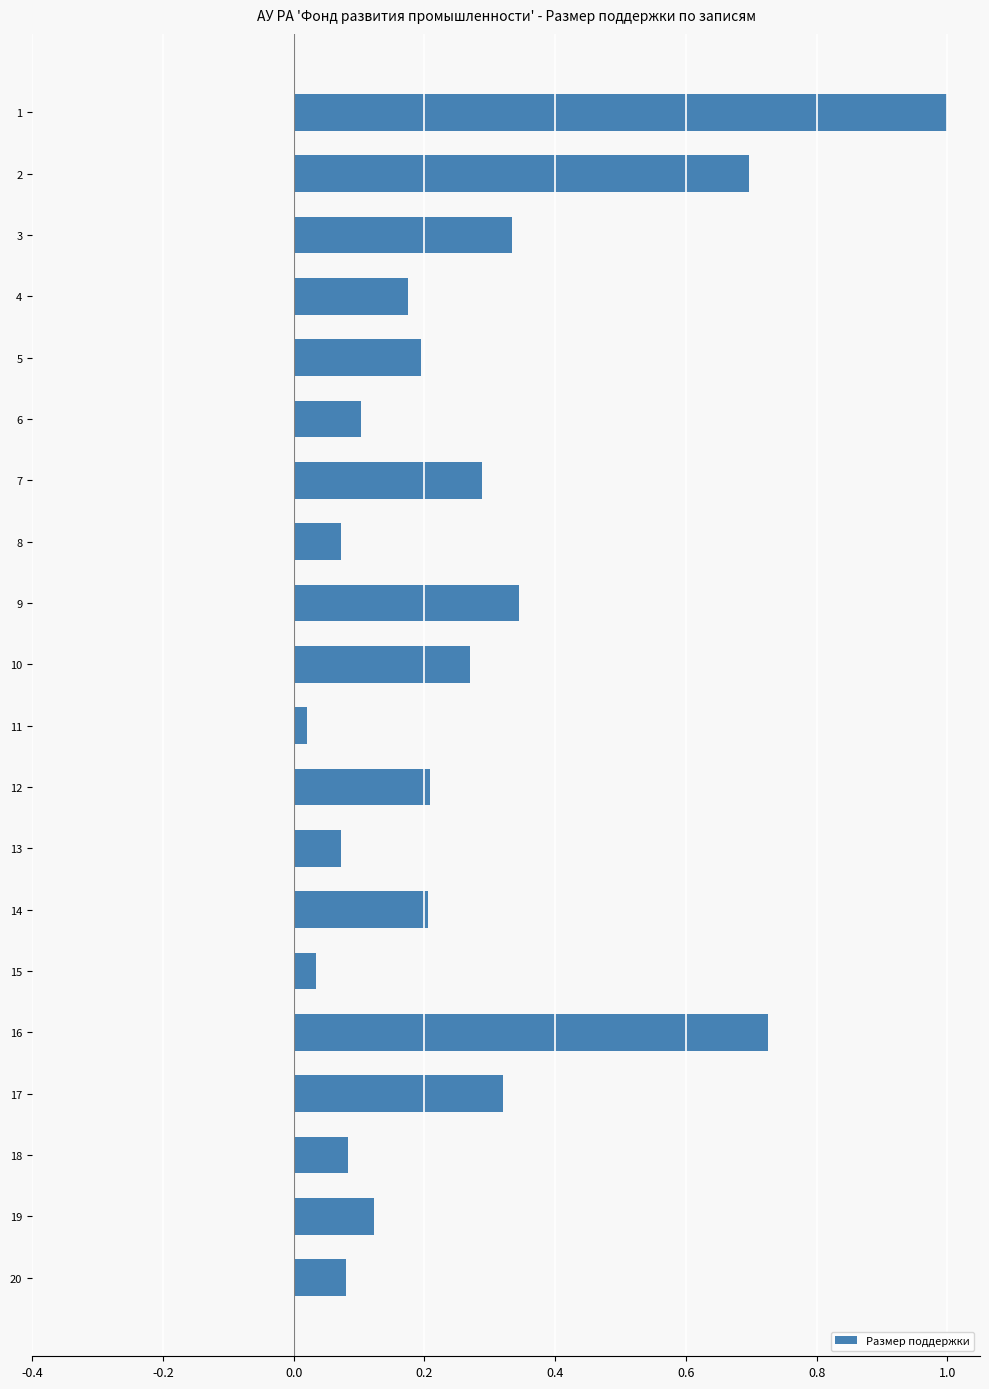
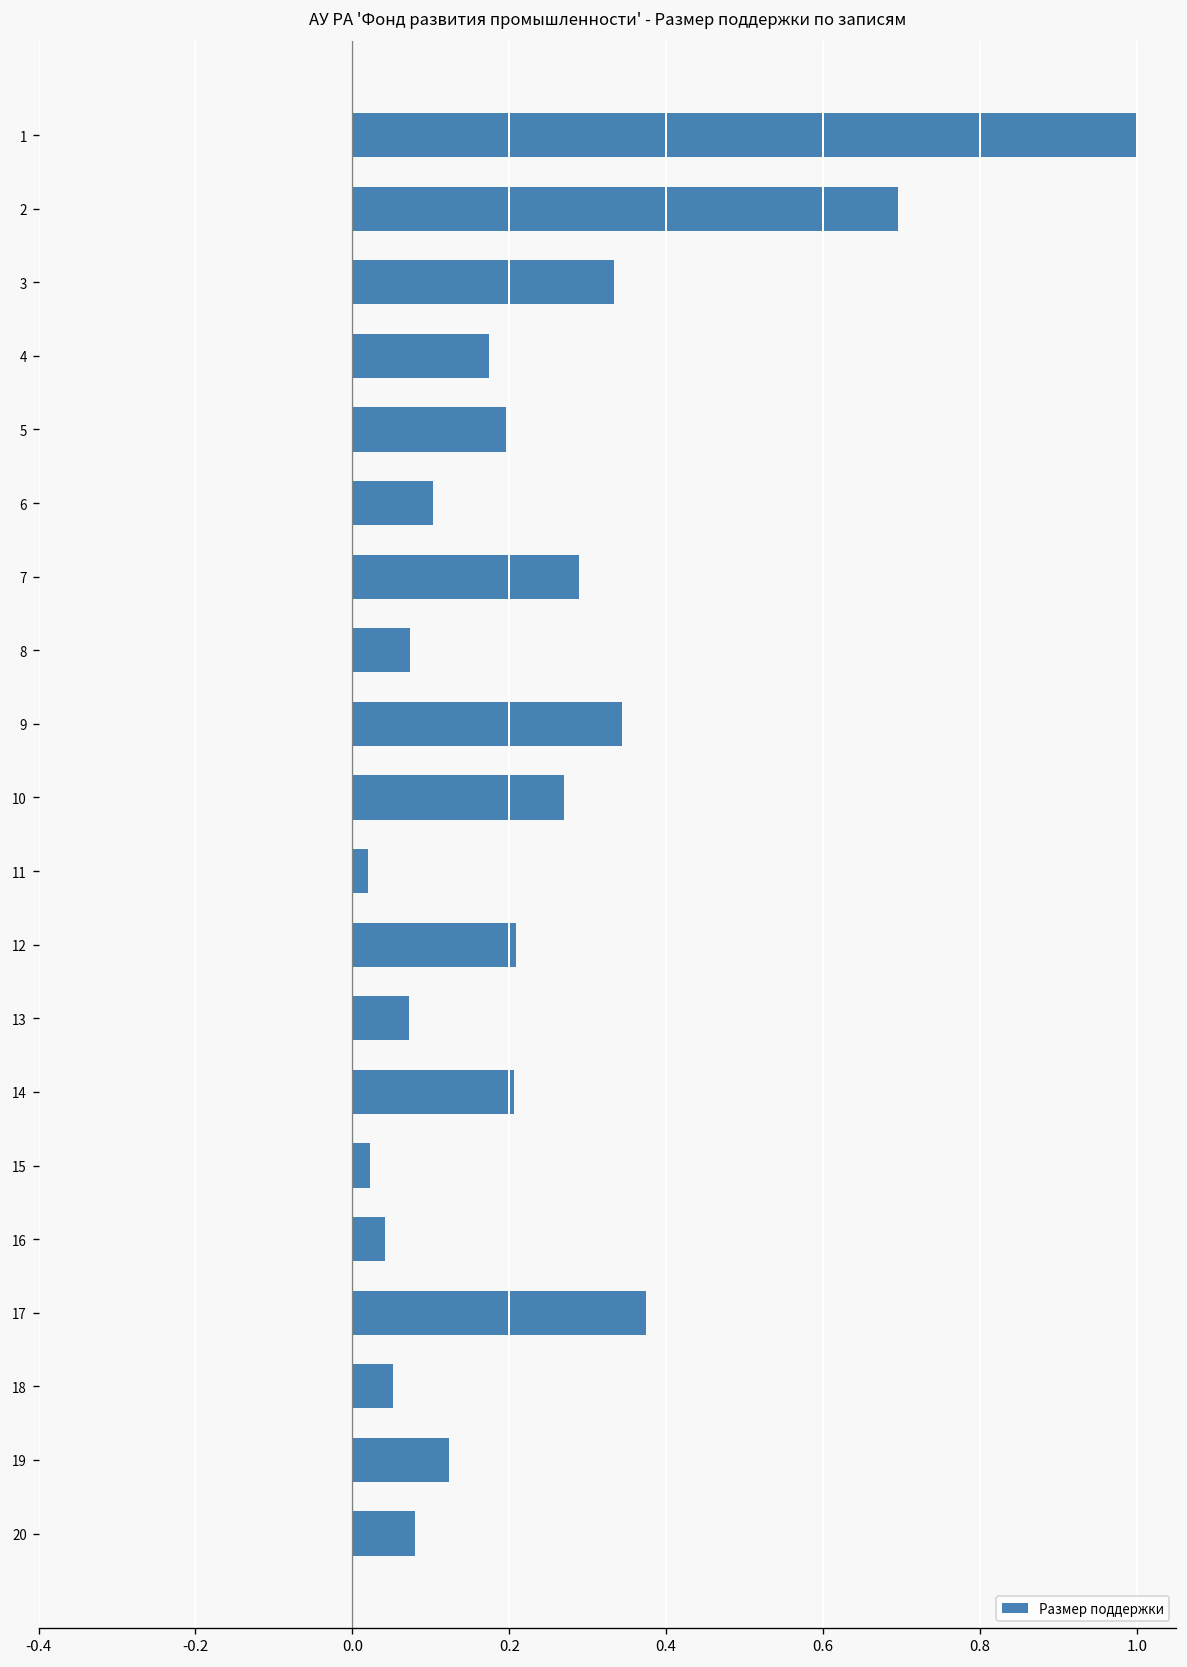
  {
    "1": 1.00,
    "2": 0.70,
    "3": 0.33,
    "4": 0.17,
    "5": 0.20,
    "6": 0.10,
    "7": 0.29,
    "8": 0.07,
    "9": 0.34,
    "10": 0.27,
    "11": 0.02,
    "12": 0.21,
    "13": 0.07,
    "14": 0.21,
-   "15": 0.03,
-   "16": 0.73,
-   "17": 0.32,
-   "18": 0.08,
+   "15": 0.02,
+   "16": 0.04,
+   "17": 0.37,
+   "18": 0.05,
    "19": 0.12,
    "20": 0.08
  }
